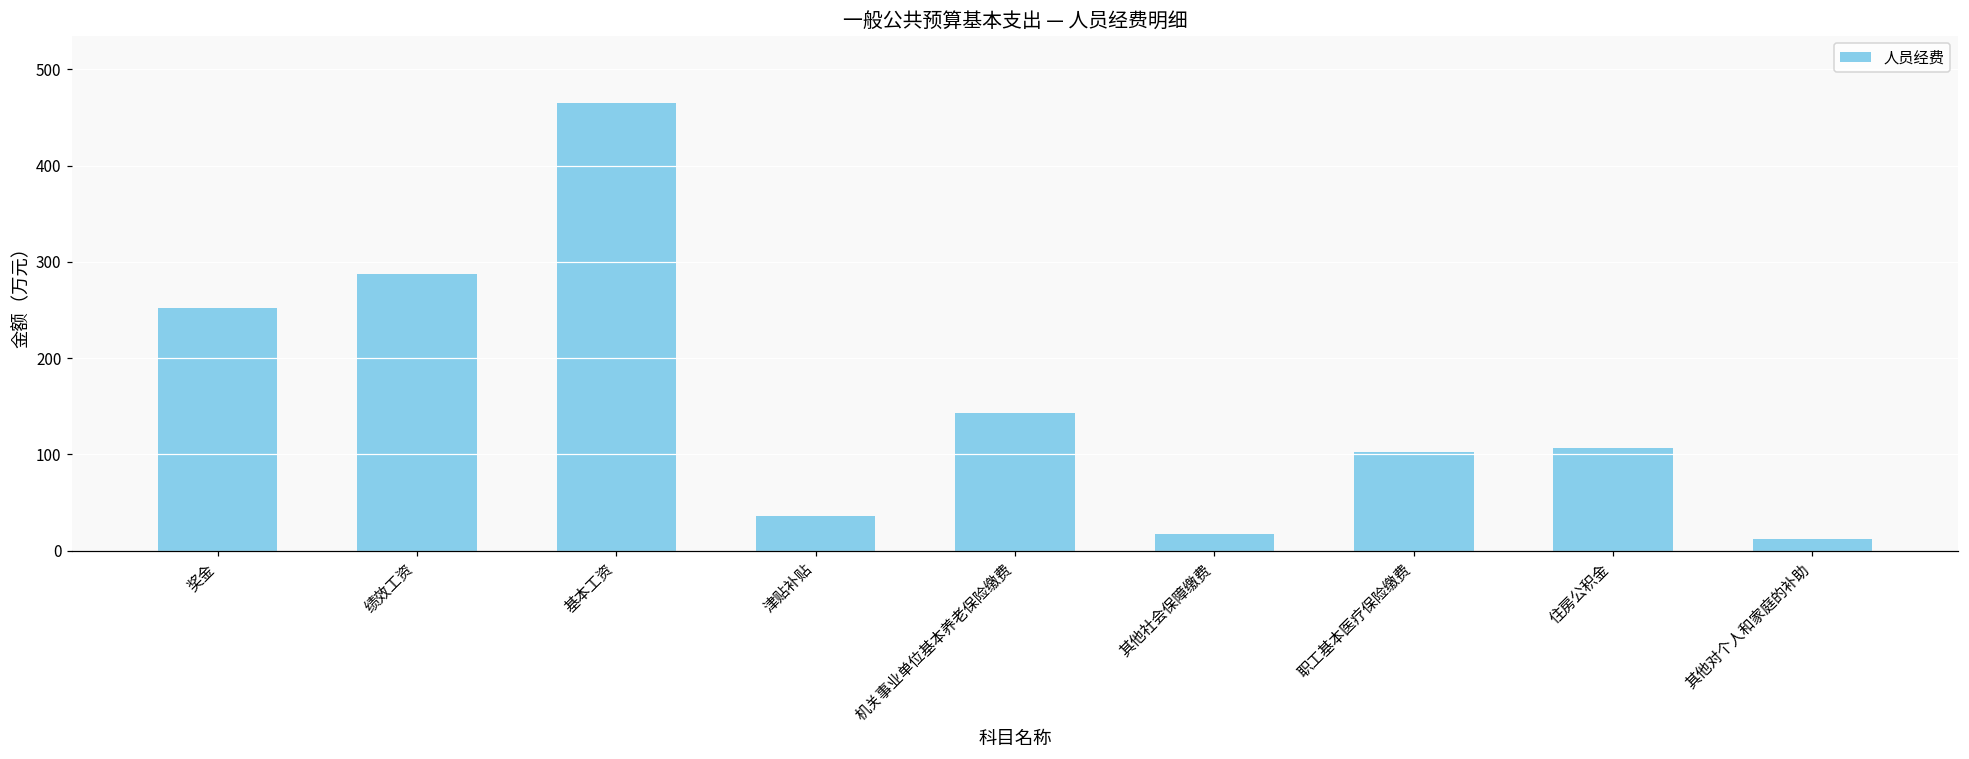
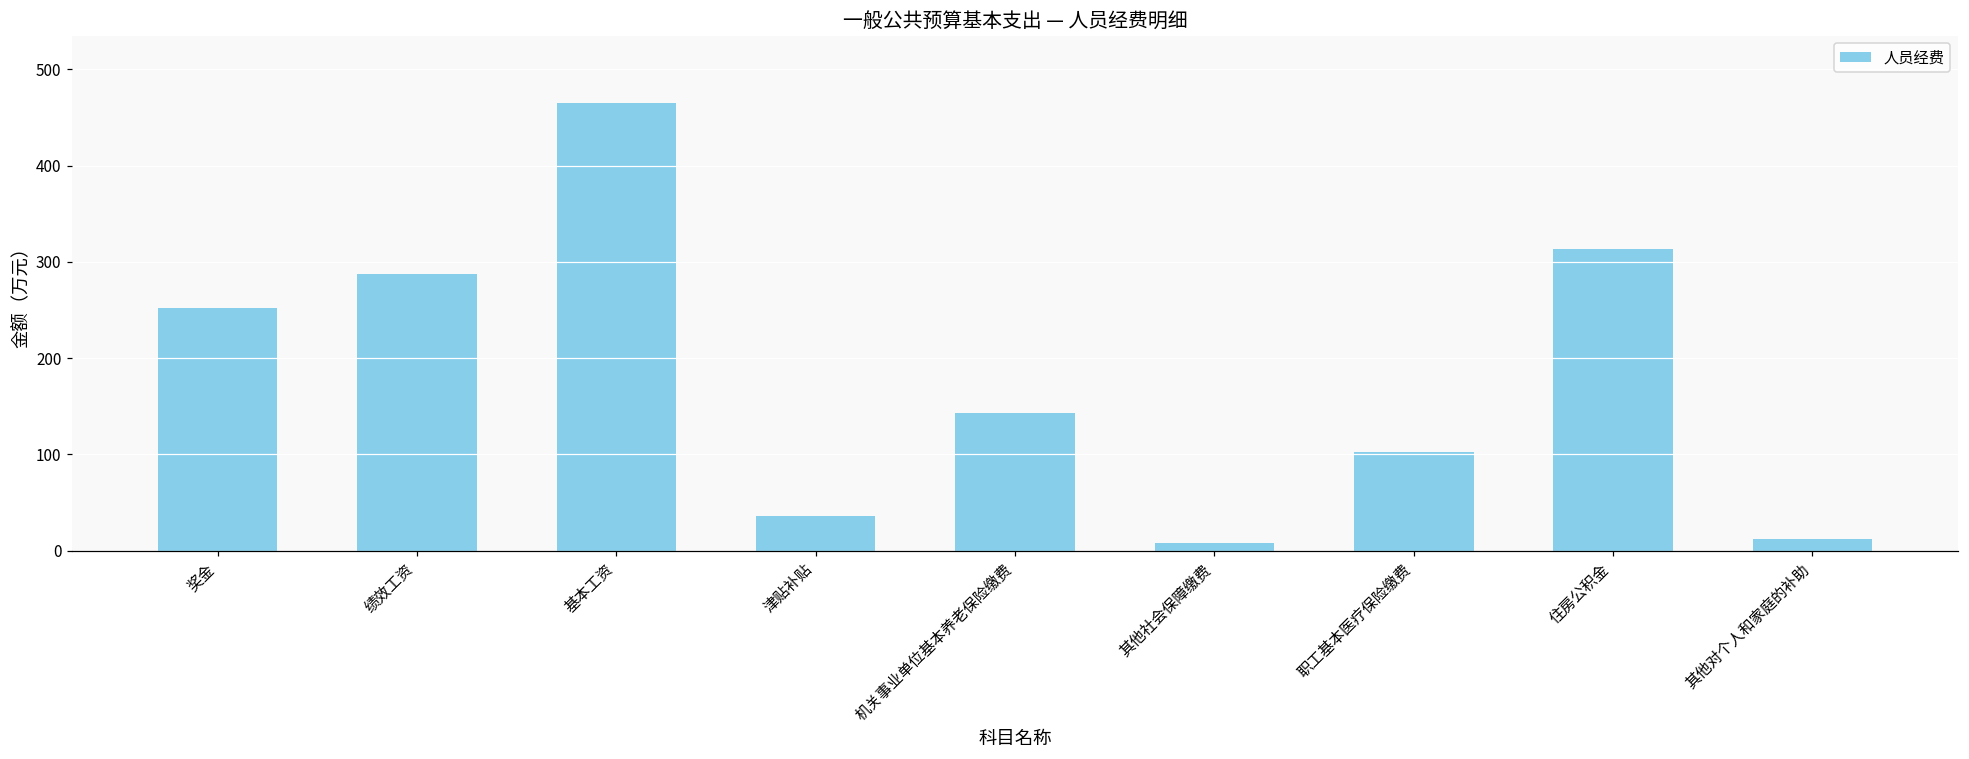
  {
    "奖金": 250,
    "绩效工资": 290,
    "基本工资": 470,
    "津贴补贴": 40,
    "机关事业单位基本养老保险缴费": 140,
-   "其他社会保障缴费": 20,
+   "其他社会保障缴费": 10,
    "职工基本医疗保险缴费": 100,
-   "住房公积金": 110,
+   "住房公积金": 310,
    "其他对个人和家庭的补助": 10
  }
